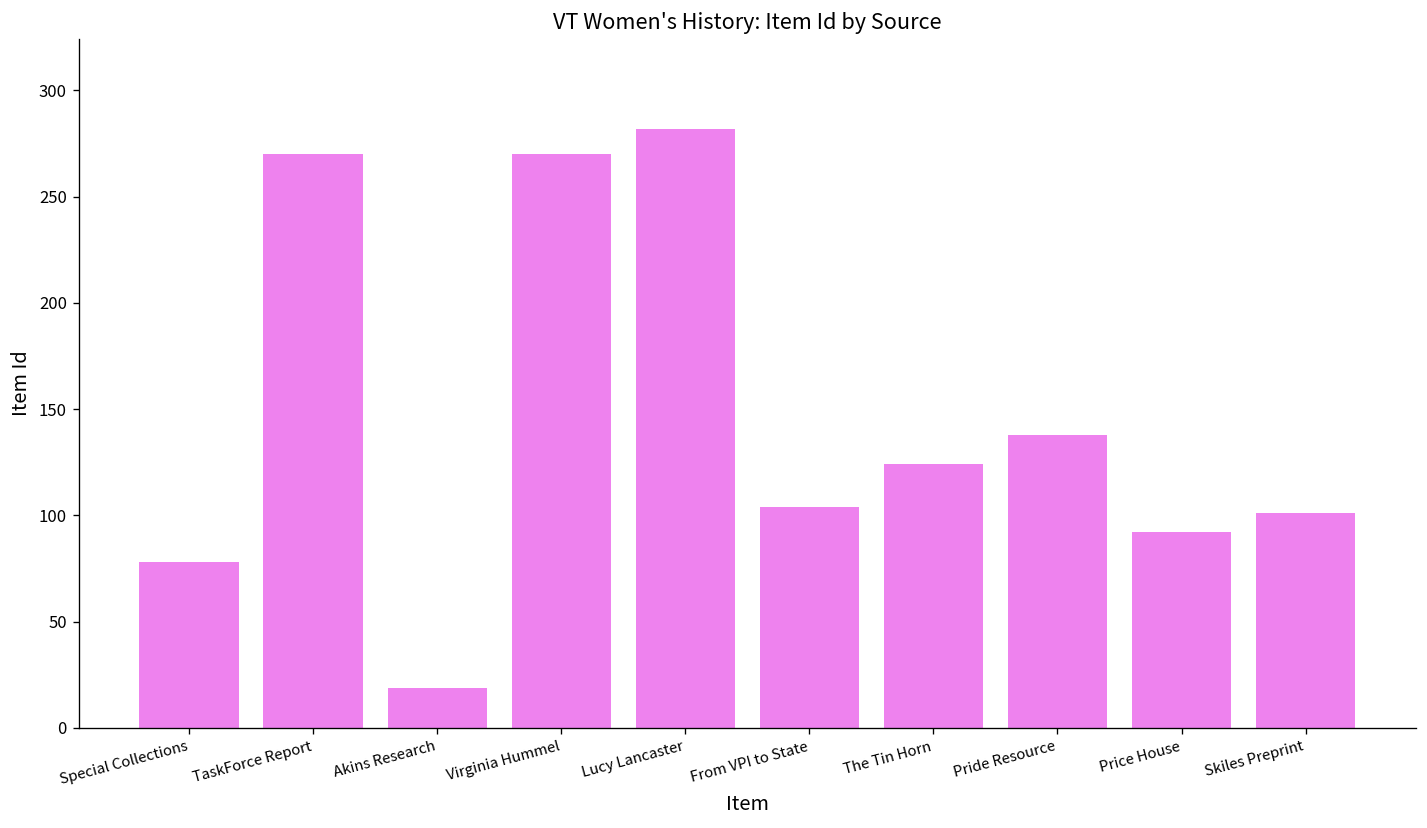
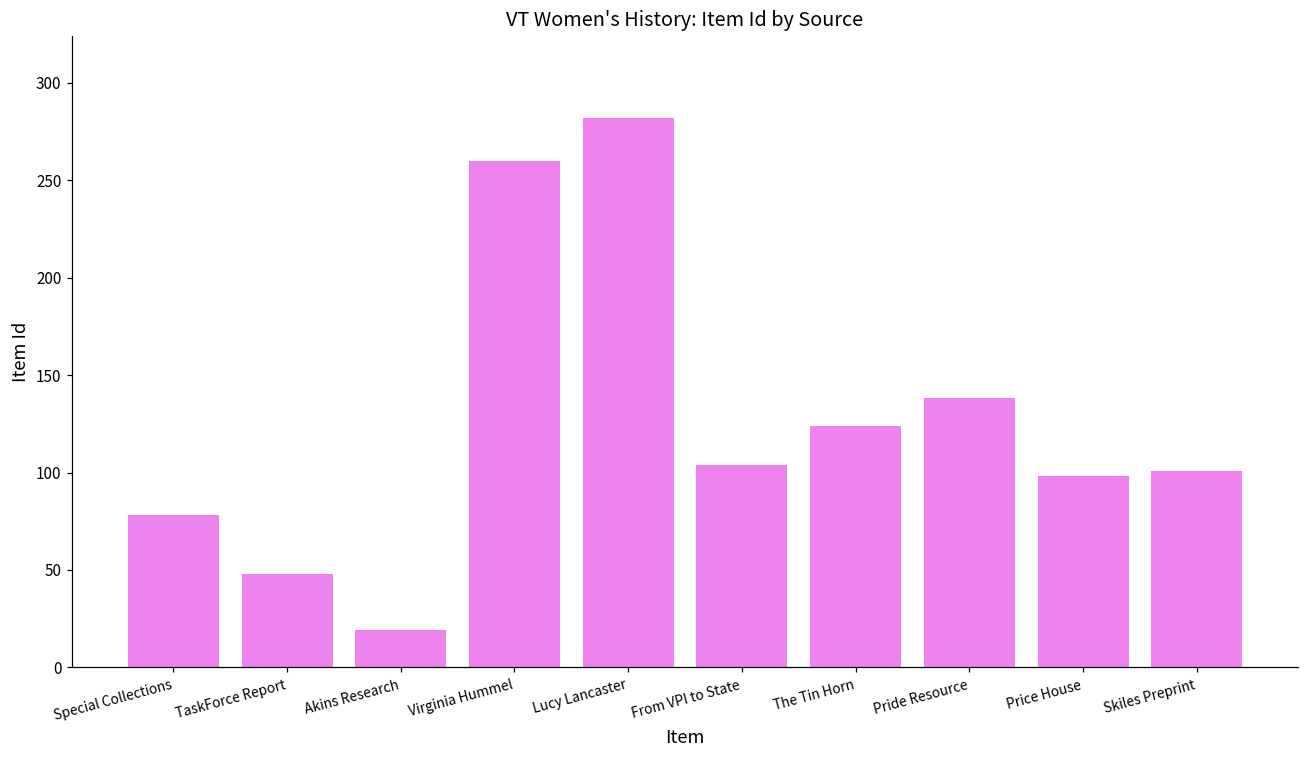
  {
    "Special Collections": 78,
-   "TaskForce Report": 270,
+   "TaskForce Report": 48,
    "Akins Research": 19,
-   "Virginia Hummel": 270,
+   "Virginia Hummel": 260,
    "Lucy Lancaster": 282,
    "From VPI to State": 104,
    "The Tin Horn": 124,
    "Pride Resource": 138,
-   "Price House": 92,
+   "Price House": 98,
    "Skiles Preprint": 101
  }
